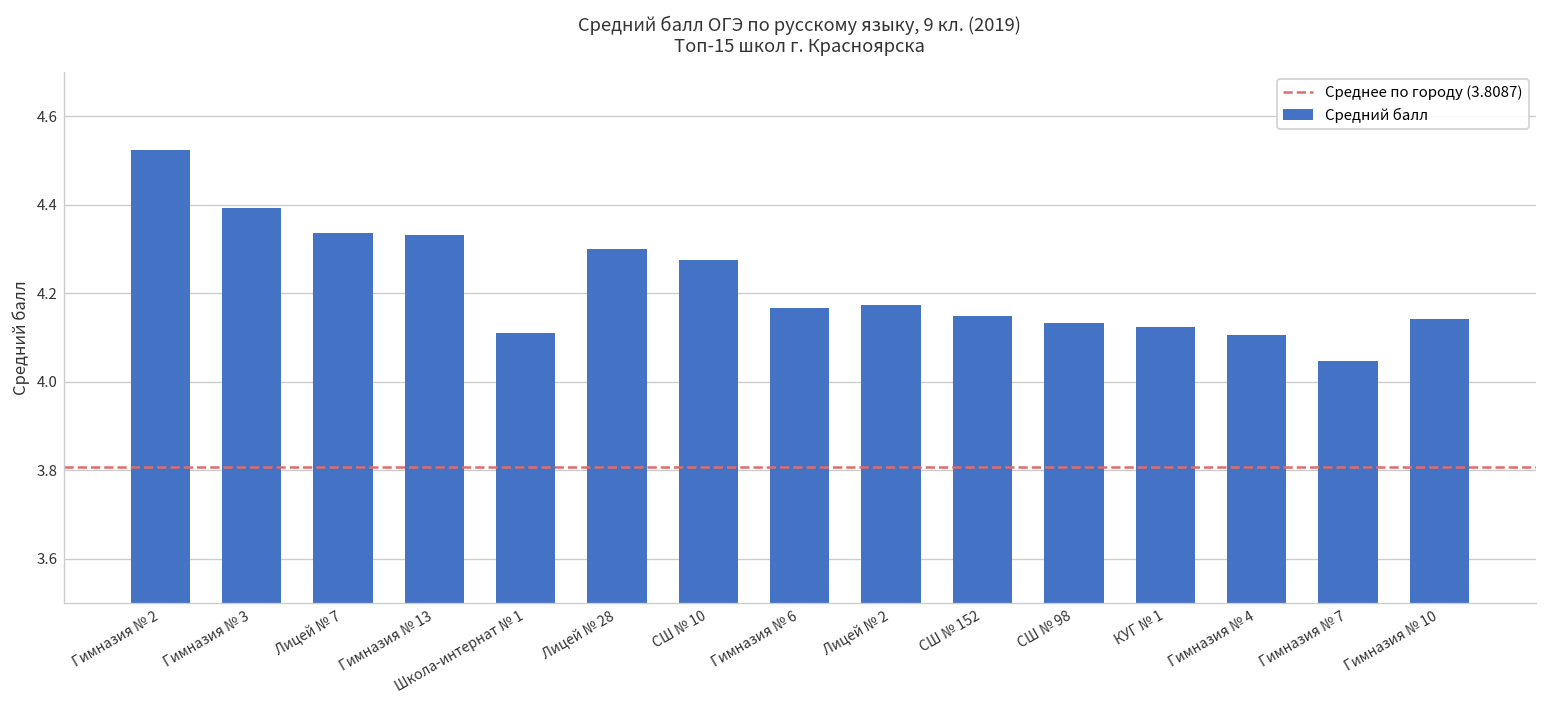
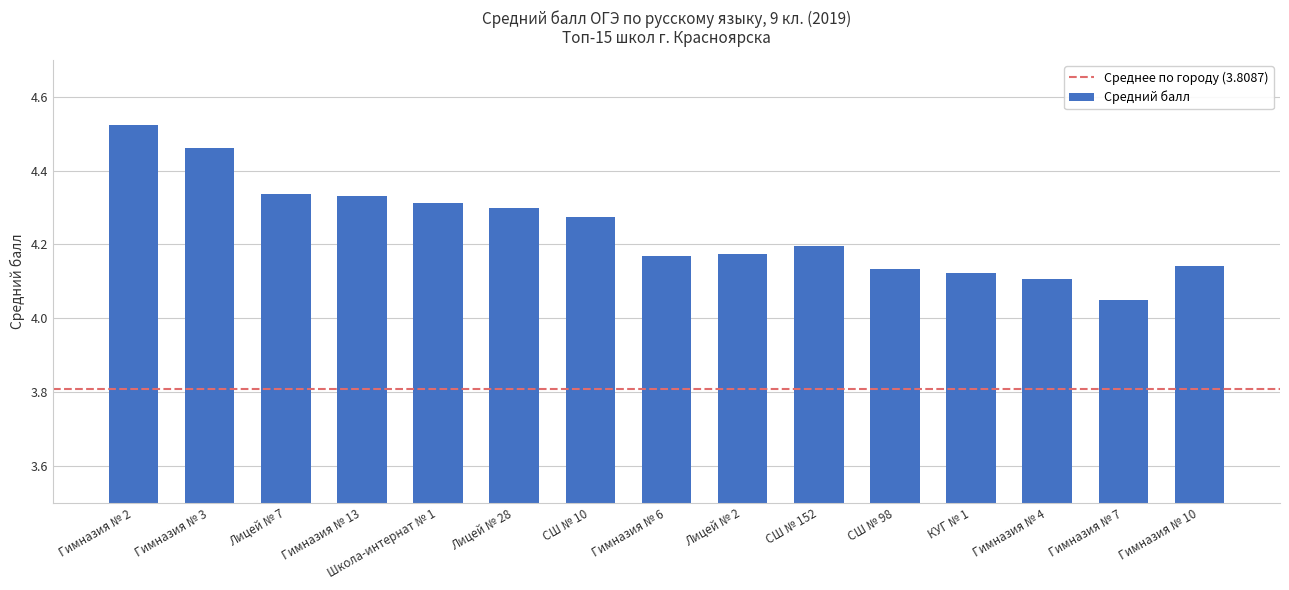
  {
    "Гимназия № 2": 4.52,
-   "Гимназия № 3": 4.39,
+   "Гимназия № 3": 4.46,
    "Лицей № 7": 4.34,
    "Гимназия № 13": 4.33,
-   "Школа-интернат № 1": 4.11,
+   "Школа-интернат № 1": 4.31,
    "Лицей № 28": 4.30,
    "СШ № 10": 4.28,
    "Гимназия № 6": 4.17,
    "Лицей № 2": 4.17,
-   "СШ № 152": 4.15,
+   "СШ № 152": 4.20,
    "СШ № 98": 4.13,
    "КУГ № 1": 4.12,
    "Гимназия № 4": 4.11,
    "Гимназия № 7": 4.05,
    "Гимназия № 10": 4.14
  }
